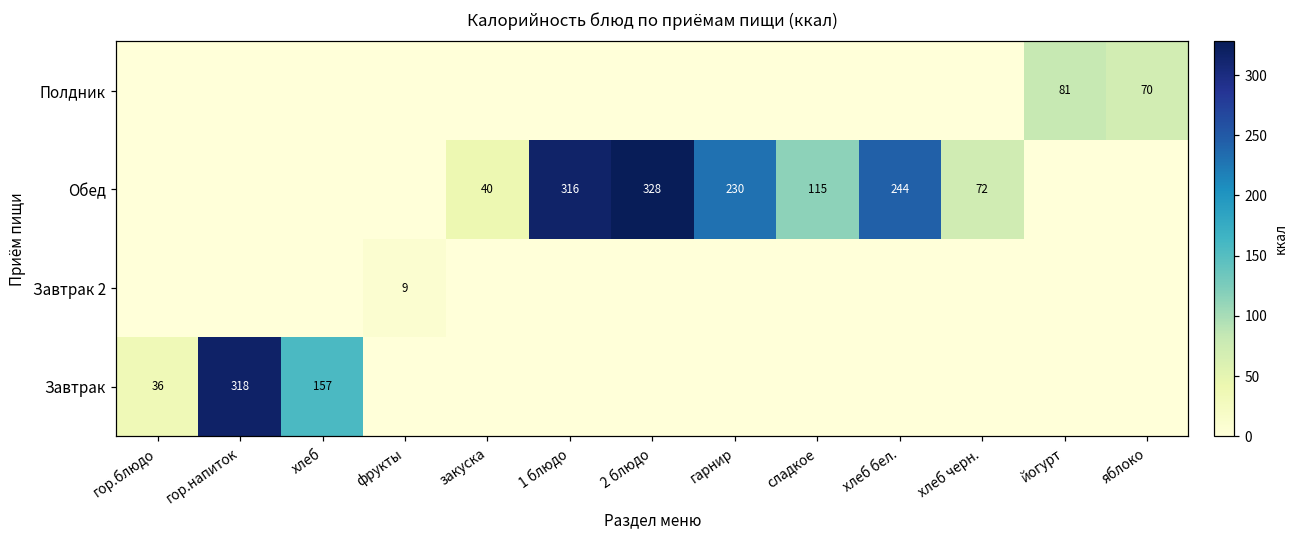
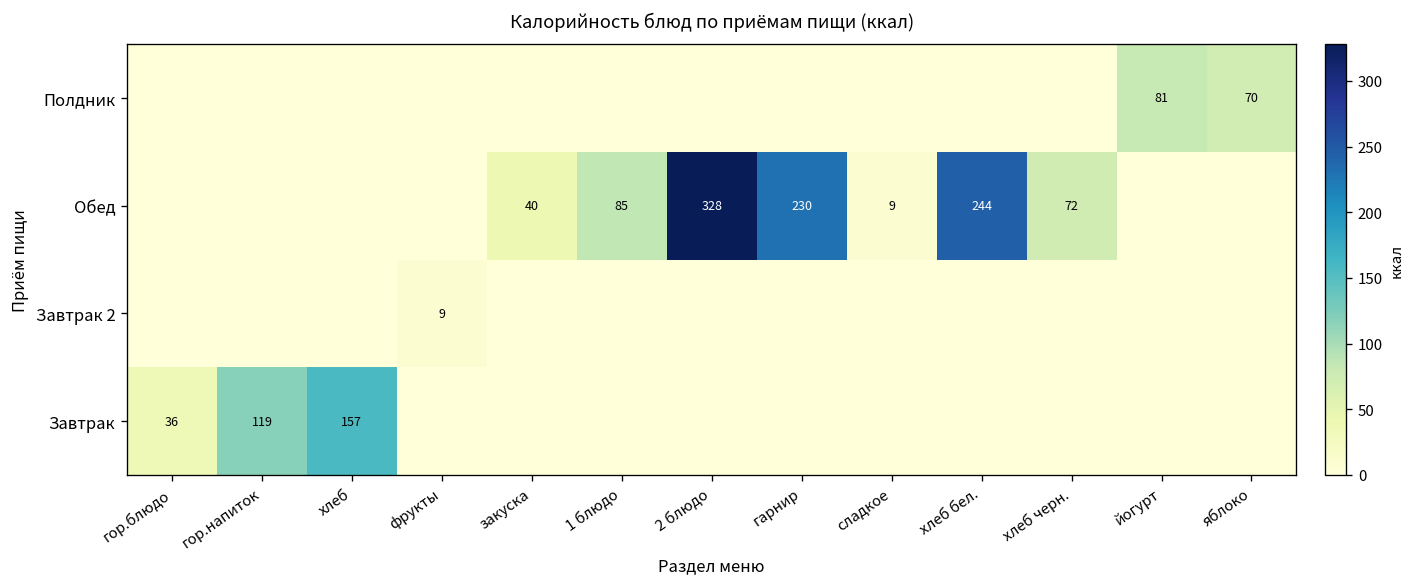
  {
    "Полдник": {
      "йогурт": 81,
      "яблоко": 70
    },
    "Обед": {
      "закуска": 40,
-     "1 блюдо": 316,
+     "1 блюдо": 85,
      "2 блюдо": 328,
      "гарнир": 230,
-     "сладкое": 115,
+     "сладкое": 9,
      "хлеб бел.": 244,
      "хлеб черн.": 72
    },
    "Завтрак 2": {
      "фрукты": 9
    },
    "Завтрак": {
      "гор.блюдо": 36,
-     "гор.напиток": 318,
+     "гор.напиток": 119,
      "хлеб": 157
    }
  }
